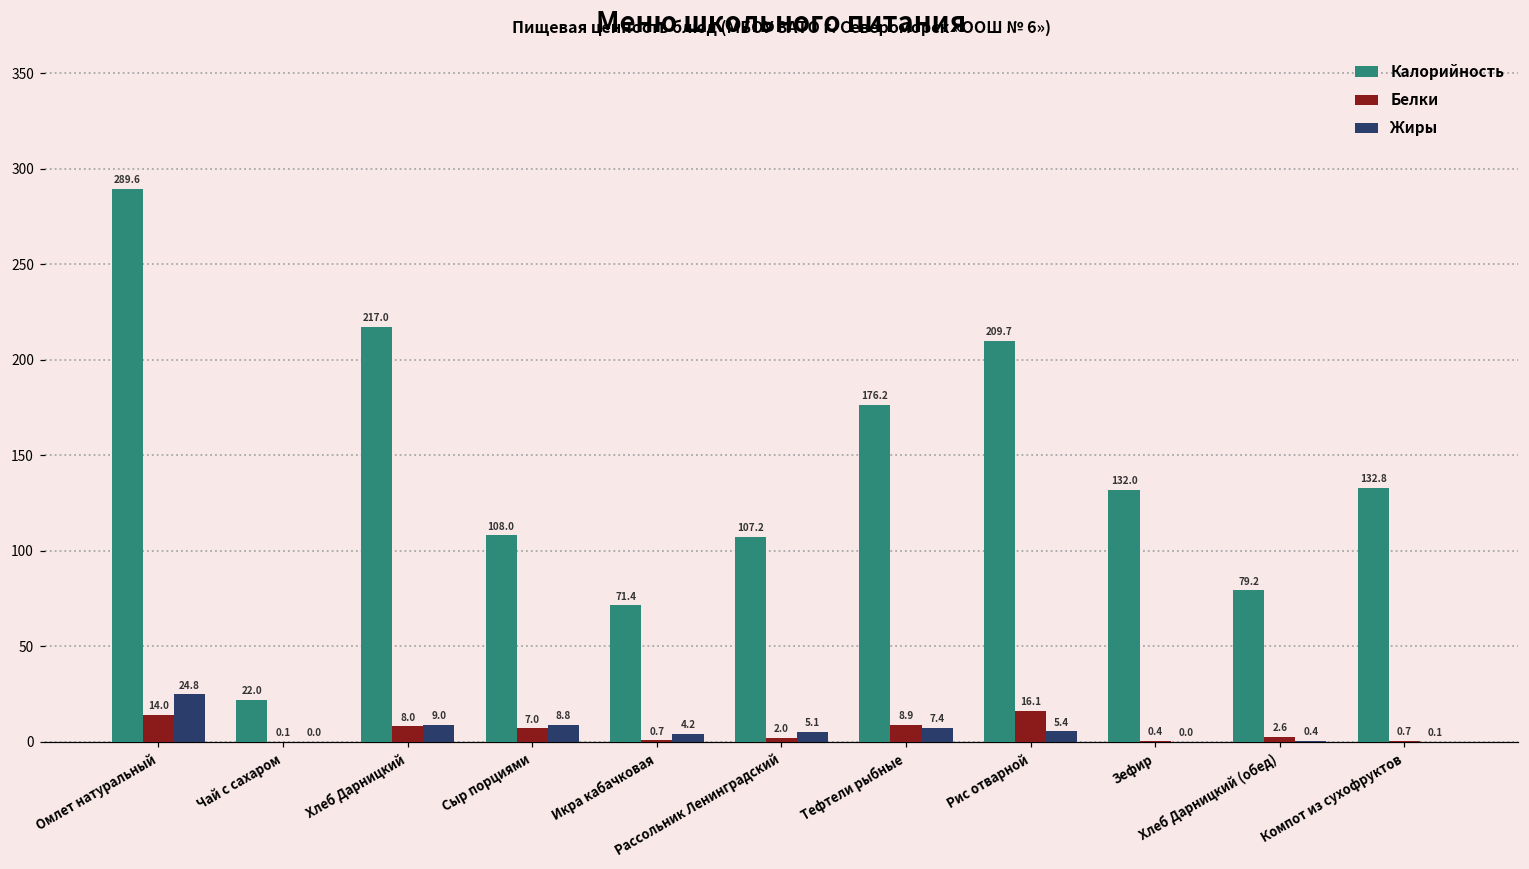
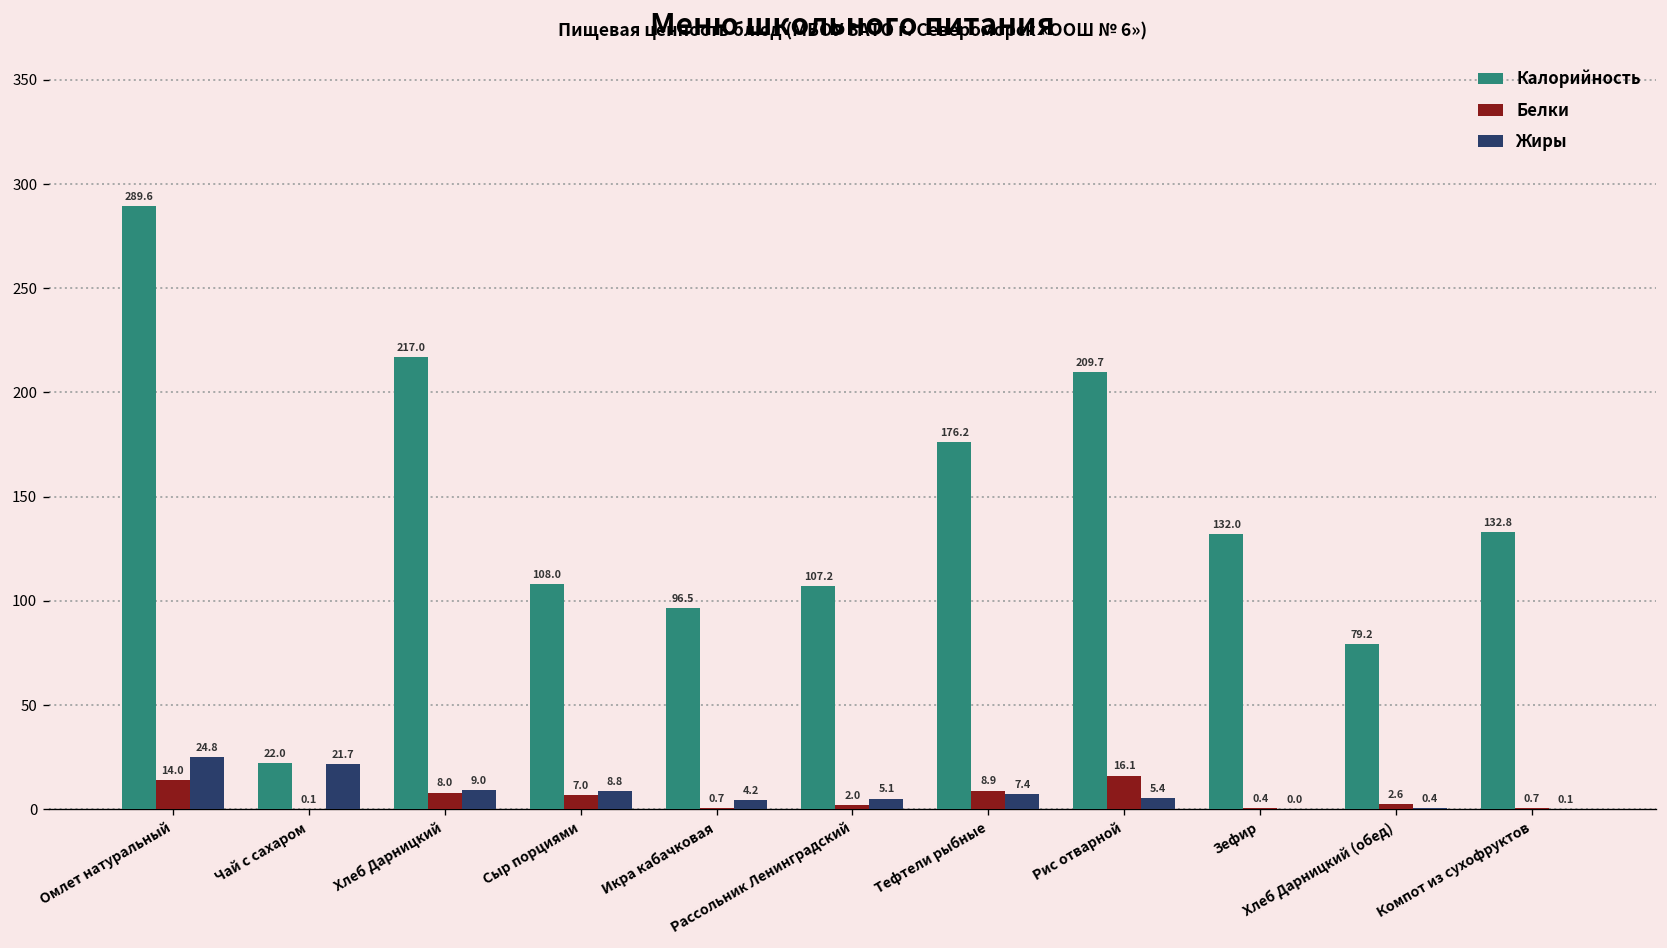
  {
    "Калорийность": {
      "Омлет натуральный": 289.6,
      "Чай с сахаром": 22.0,
      "Хлеб Дарницкий": 217.0,
      "Сыр порциями": 108.0,
-     "Икра кабачковая": 71.4,
+     "Икра кабачковая": 96.5,
      "Рассольник Ленинградский": 107.2,
      "Тефтели рыбные": 176.2,
      "Рис отварной": 209.7,
      "Зефир": 132.0,
      "Хлеб Дарницкий (обед)": 79.2,
      "Компот из сухофруктов": 132.8
    },
    "Белки": {
      "Омлет натуральный": 14.0,
      "Чай с сахаром": 0.1,
      "Хлеб Дарницкий": 8.0,
      "Сыр порциями": 7.0,
      "Икра кабачковая": 0.7,
      "Рассольник Ленинградский": 2.0,
      "Тефтели рыбные": 8.9,
      "Рис отварной": 16.1,
      "Зефир": 0.4,
      "Хлеб Дарницкий (обед)": 2.6,
      "Компот из сухофруктов": 0.7
    },
    "Жиры": {
      "Омлет натуральный": 24.8,
-     "Чай с сахаром": 0.0,
+     "Чай с сахаром": 21.7,
      "Хлеб Дарницкий": 9.0,
      "Сыр порциями": 8.8,
      "Икра кабачковая": 4.2,
      "Рассольник Ленинградский": 5.1,
      "Тефтели рыбные": 7.4,
      "Рис отварной": 5.4,
      "Зефир": 0.0,
      "Хлеб Дарницкий (обед)": 0.4,
      "Компот из сухофруктов": 0.1
    }
  }
